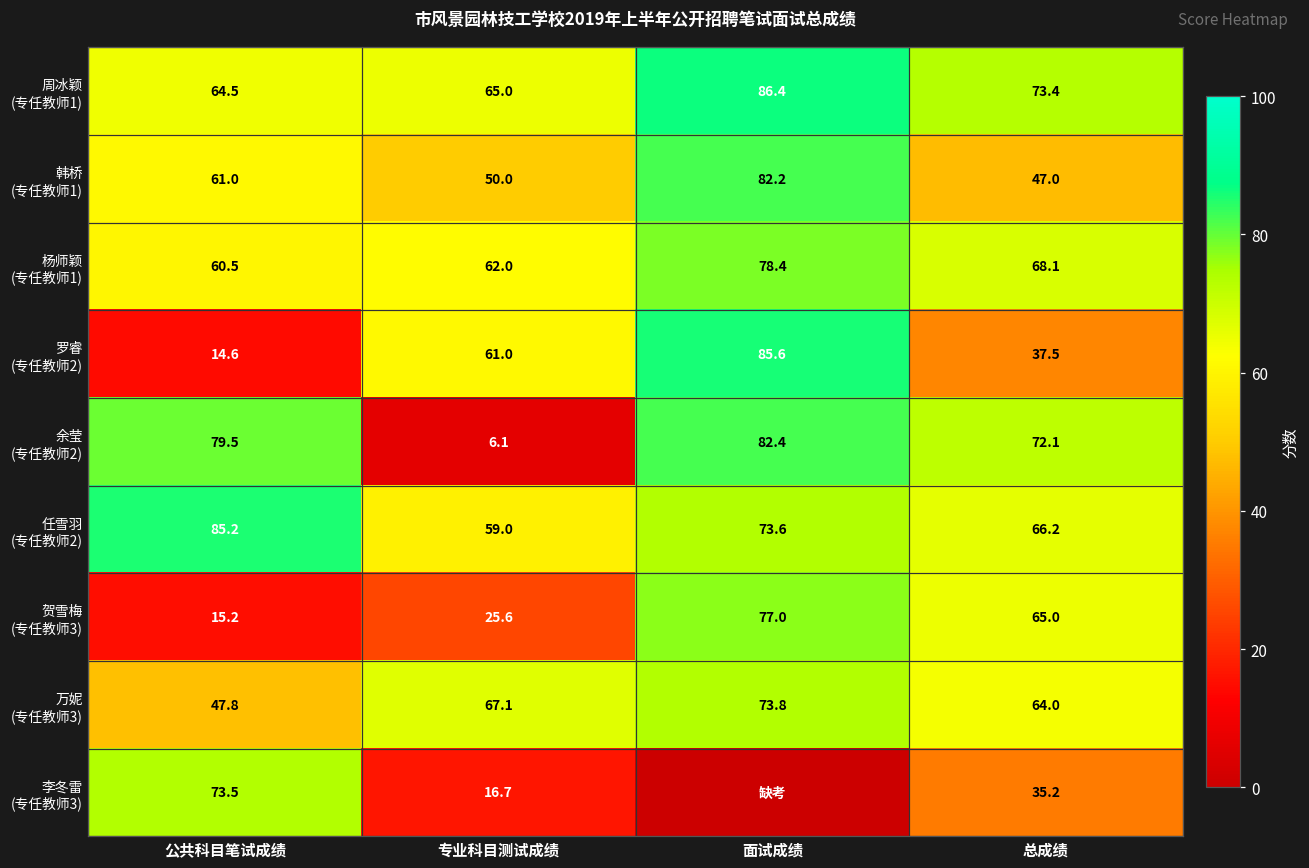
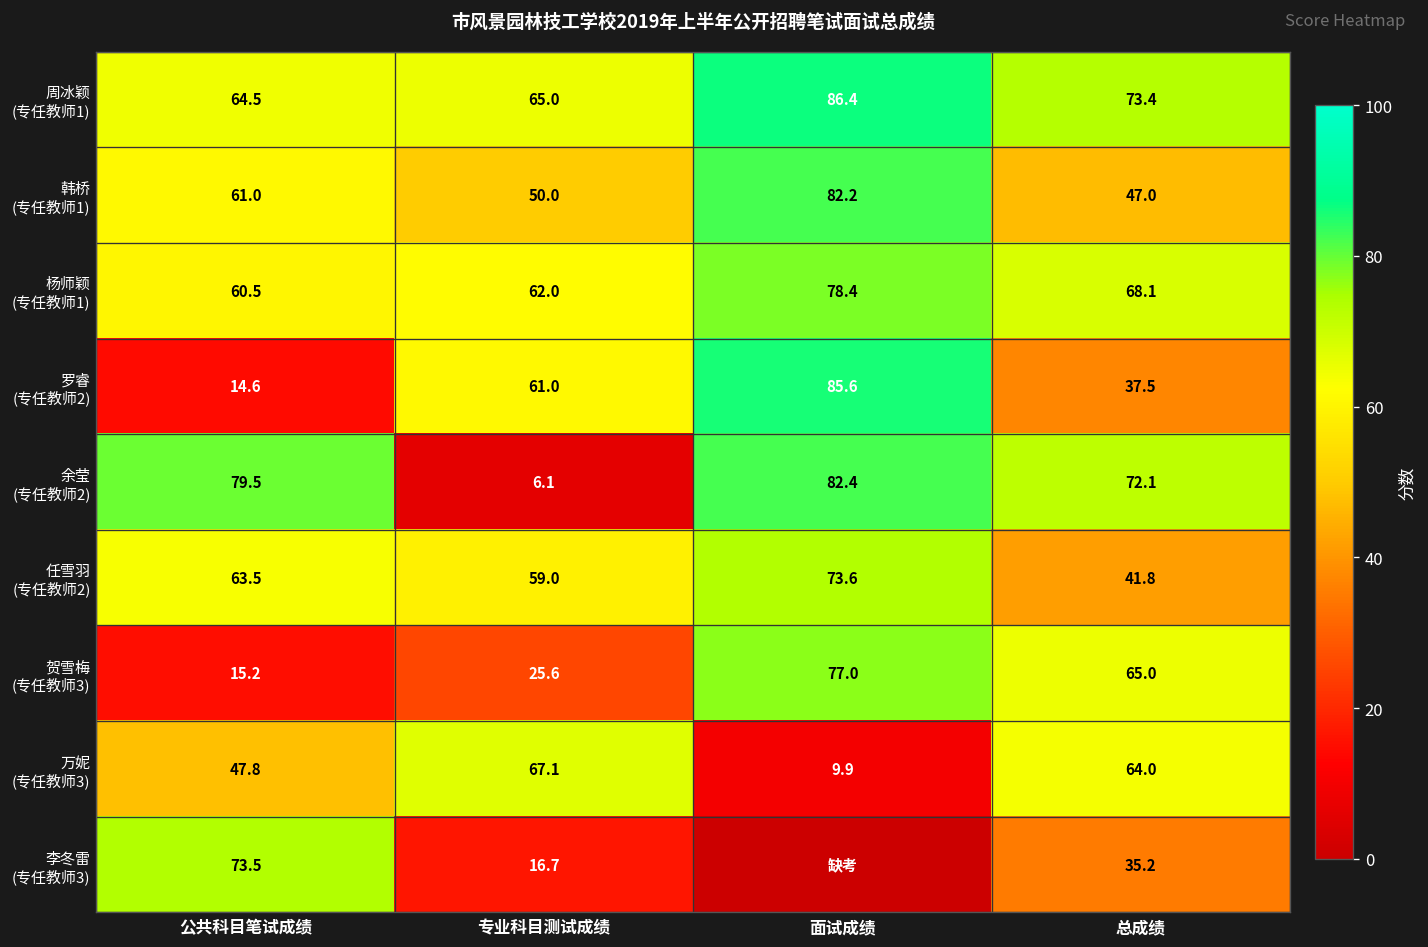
  {
    "周冰颖 (专任教师1)": {
      "公共科目笔试成绩": 64.5,
      "专业科目测试成绩": 65.0,
      "面试成绩": 86.4,
      "总成绩": 73.4
    },
    "韩桥 (专任教师1)": {
      "公共科目笔试成绩": 61.0,
      "专业科目测试成绩": 50.0,
      "面试成绩": 82.2,
      "总成绩": 47.0
    },
    "杨师颖 (专任教师1)": {
      "公共科目笔试成绩": 60.5,
      "专业科目测试成绩": 62.0,
      "面试成绩": 78.4,
      "总成绩": 68.1
    },
    "罗睿 (专任教师2)": {
      "公共科目笔试成绩": 14.6,
      "专业科目测试成绩": 61.0,
      "面试成绩": 85.6,
      "总成绩": 37.5
    },
    "余莹 (专任教师2)": {
      "公共科目笔试成绩": 79.5,
      "专业科目测试成绩": 6.1,
      "面试成绩": 82.4,
      "总成绩": 72.1
    },
    "任雪羽 (专任教师2)": {
-     "公共科目笔试成绩": 85.2,
+     "公共科目笔试成绩": 63.5,
      "专业科目测试成绩": 59.0,
      "面试成绩": 73.6,
-     "总成绩": 66.2
+     "总成绩": 41.8
    },
    "贺雪梅 (专任教师3)": {
      "公共科目笔试成绩": 15.2,
      "专业科目测试成绩": 25.6,
      "面试成绩": 77.0,
      "总成绩": 65.0
    },
    "万妮 (专任教师3)": {
      "公共科目笔试成绩": 47.8,
      "专业科目测试成绩": 67.1,
-     "面试成绩": 73.8,
+     "面试成绩": 9.9,
      "总成绩": 64.0
    },
    "李冬雷 (专任教师3)": {
      "公共科目笔试成绩": 73.5,
      "专业科目测试成绩": 16.7,
      "总成绩": 35.2
    }
  }
